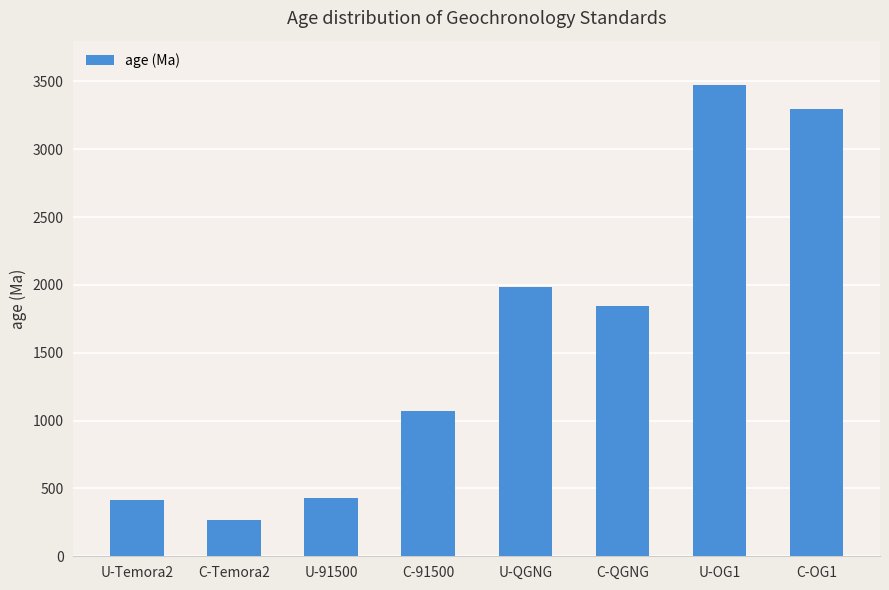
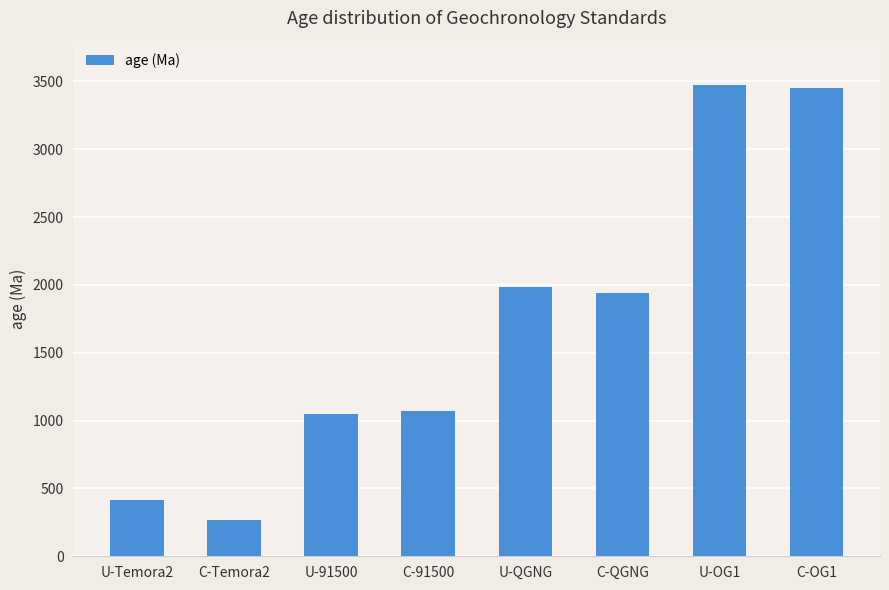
  {
    "U-Temora2": 410,
    "C-Temora2": 270,
-   "U-91500": 430,
+   "U-91500": 1050,
    "C-91500": 1070,
    "U-QGNG": 1990,
-   "C-QGNG": 1840,
+   "C-QGNG": 1940,
    "U-OG1": 3470,
-   "C-OG1": 3290
+   "C-OG1": 3450
  }
